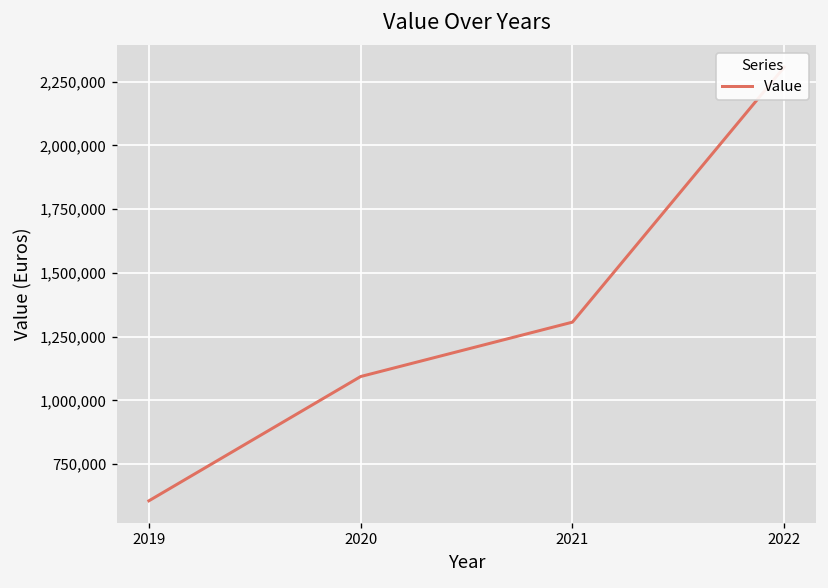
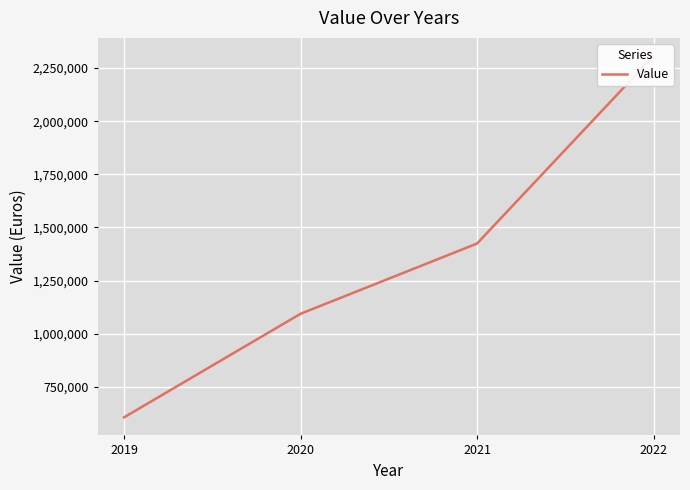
  {
    "2019": "610,000",
    "2020": "1,090,000",
-   "2021": "1,310,000"
+   "2021": "1,420,000"
  }
